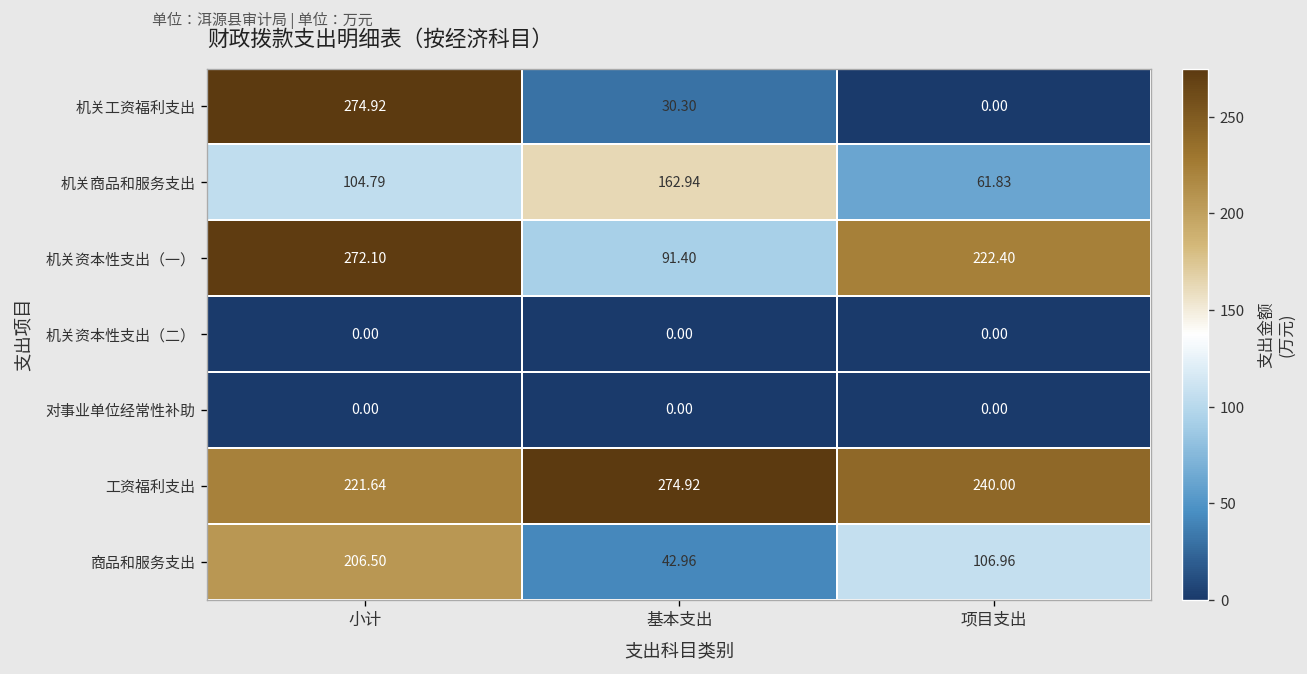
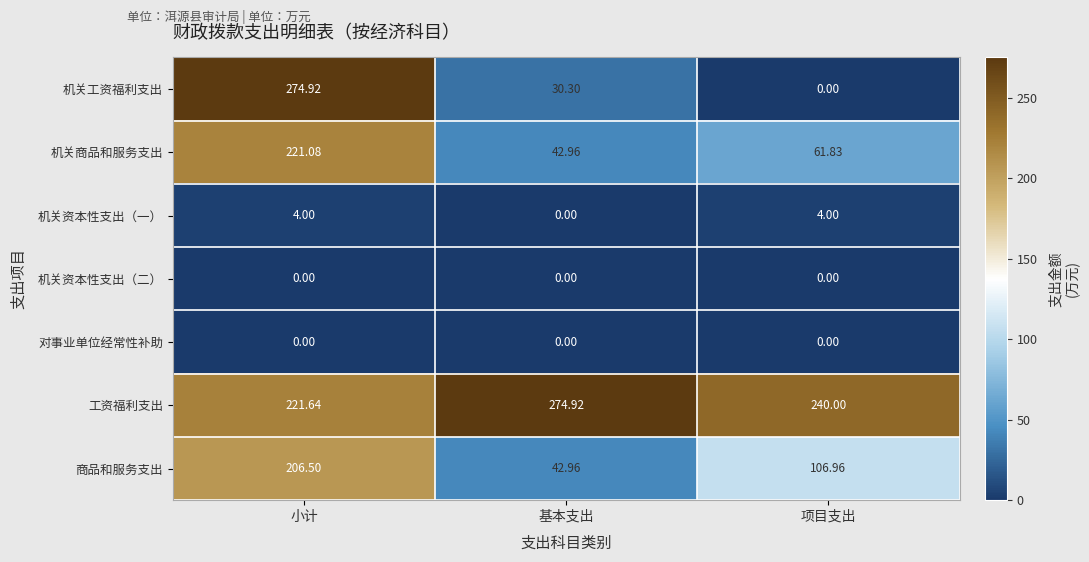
  {
    "机关工资福利支出": {
      "小计": 274.92,
      "基本支出": 30.30,
      "项目支出": 0.00
    },
    "机关商品和服务支出": {
-     "小计": 104.79,
-     "基本支出": 162.94,
+     "小计": 221.08,
+     "基本支出": 42.96,
      "项目支出": 61.83
    },
    "机关资本性支出（一）": {
-     "小计": 272.10,
-     "基本支出": 91.40,
-     "项目支出": 222.40
+     "小计": 4.00,
+     "基本支出": 0.00,
+     "项目支出": 4.00
    },
    "机关资本性支出（二）": {
      "小计": 0.00,
      "基本支出": 0.00,
      "项目支出": 0.00
    },
    "对事业单位经常性补助": {
      "小计": 0.00,
      "基本支出": 0.00,
      "项目支出": 0.00
    },
    "工资福利支出": {
      "小计": 221.64,
      "基本支出": 274.92,
      "项目支出": 240.00
    },
    "商品和服务支出": {
      "小计": 206.50,
      "基本支出": 42.96,
      "项目支出": 106.96
    }
  }
